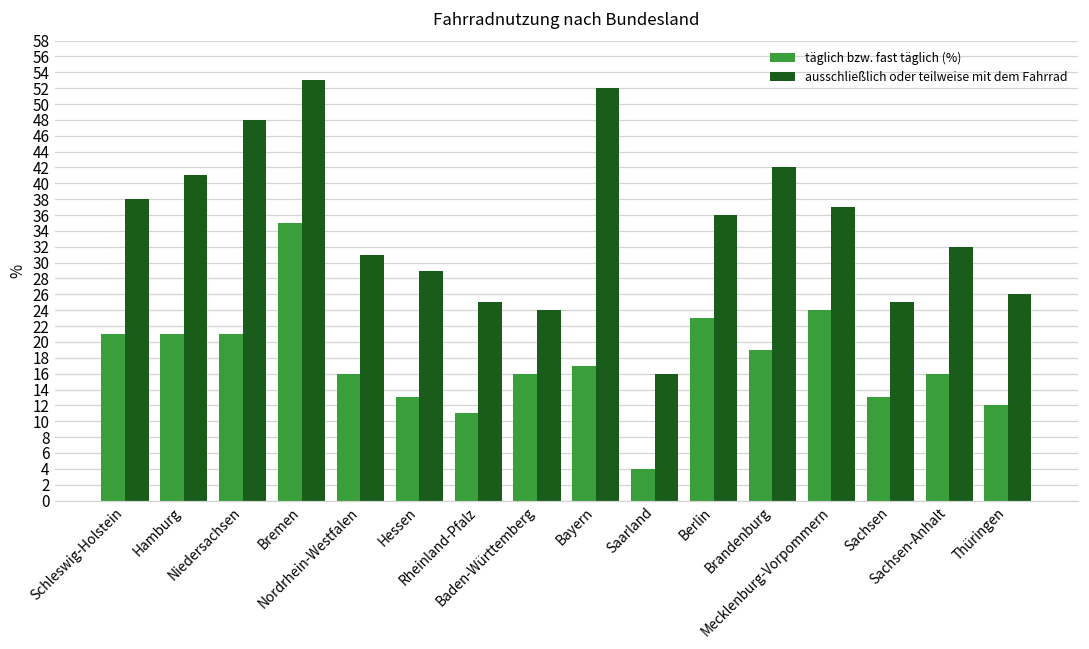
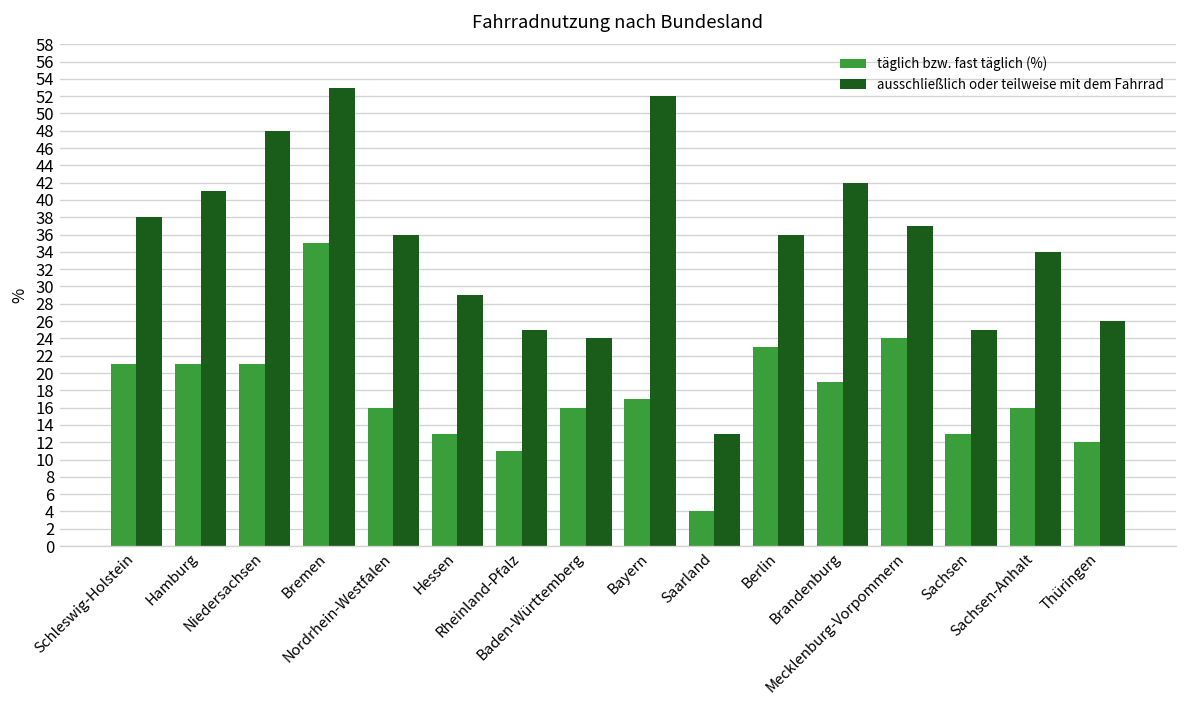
  {
    "täglich bzw. fast täglich (%)": {
      "Schleswig-Holstein": 21,
      "Hamburg": 21,
      "Niedersachsen": 21,
      "Bremen": 35,
      "Nordrhein-Westfalen": 16,
      "Hessen": 13,
      "Rheinland-Pfalz": 11,
      "Baden-Württemberg": 16,
      "Bayern": 17,
      "Saarland": 4,
      "Berlin": 23,
      "Brandenburg": 19,
      "Mecklenburg-Vorpommern": 24,
      "Sachsen": 13,
      "Sachsen-Anhalt": 16,
      "Thüringen": 12
    },
    "ausschließlich oder teilweise mit dem Fahrrad": {
      "Schleswig-Holstein": 38,
      "Hamburg": 41,
      "Niedersachsen": 48,
      "Bremen": 53,
-     "Nordrhein-Westfalen": 31,
+     "Nordrhein-Westfalen": 36,
      "Hessen": 29,
      "Rheinland-Pfalz": 25,
      "Baden-Württemberg": 24,
      "Bayern": 52,
-     "Saarland": 16,
+     "Saarland": 13,
      "Berlin": 36,
      "Brandenburg": 42,
      "Mecklenburg-Vorpommern": 37,
      "Sachsen": 25,
-     "Sachsen-Anhalt": 32,
+     "Sachsen-Anhalt": 34,
      "Thüringen": 26
    }
  }
